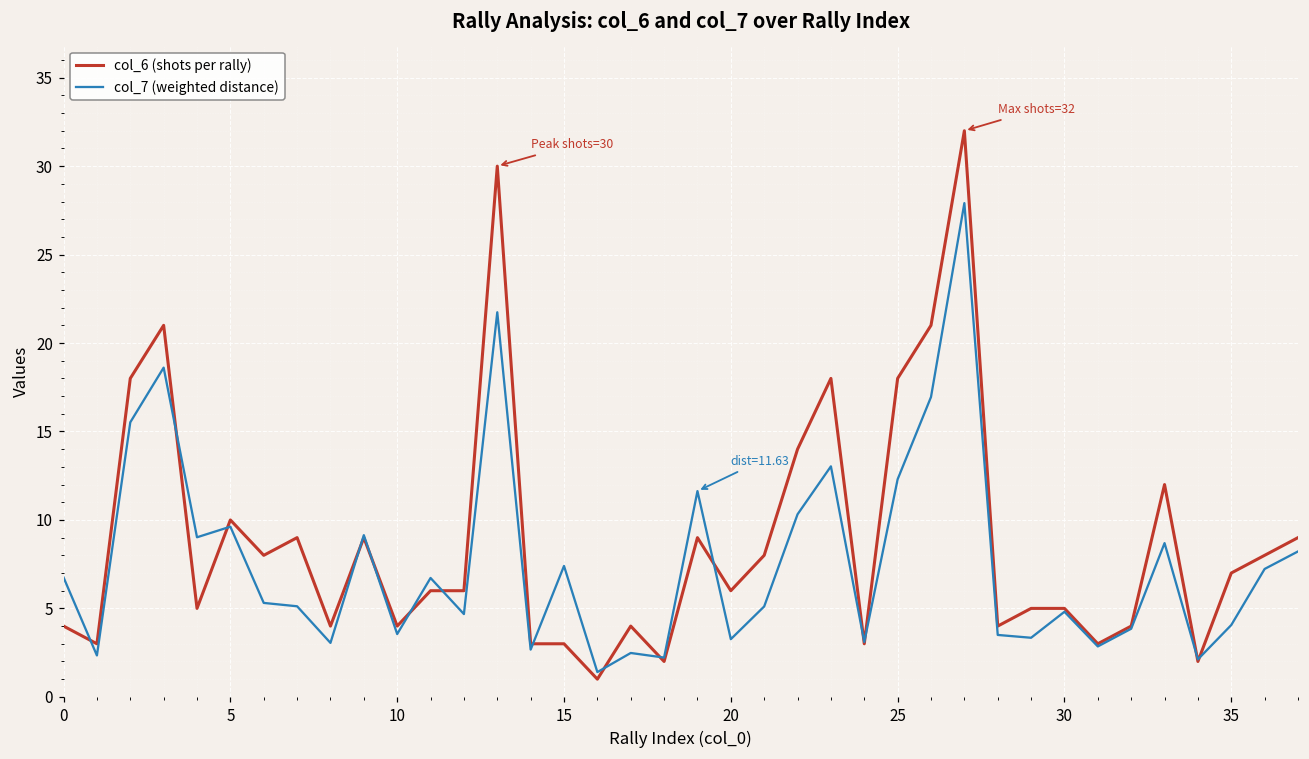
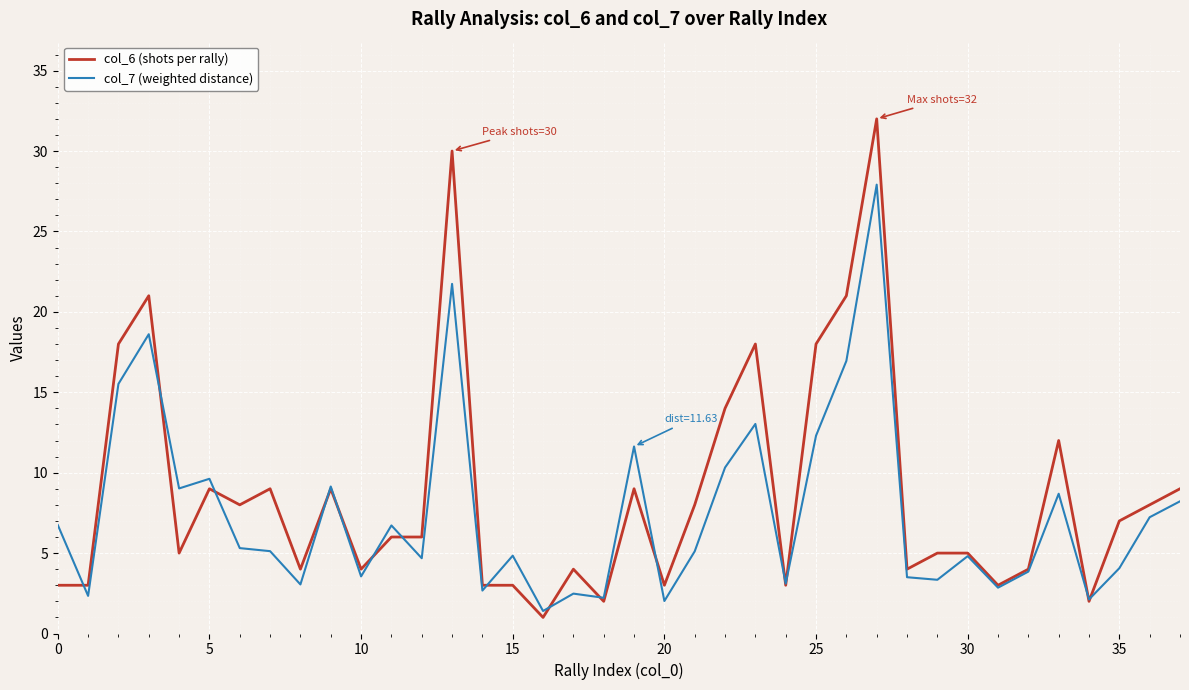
  {
    "col_6 (shots per rally)": {
-     "0": 4,
-     "5": 10,
+     "0": 3,
+     "5": 9,
      "10": 4,
      "15": 3,
-     "20": 6,
+     "20": 3,
      "25": 18,
      "30": 5,
      "35": 7
    },
    "col_7 (weighted distance)": {
      "0": 6.8,
      "5": 9.6,
      "10": 3.6,
-     "15": 7.4,
-     "20": 3.3,
+     "15": 4.8,
+     "20": 2.0,
      "25": 12.3,
      "30": 4.8,
      "35": 4.1
    }
  }
